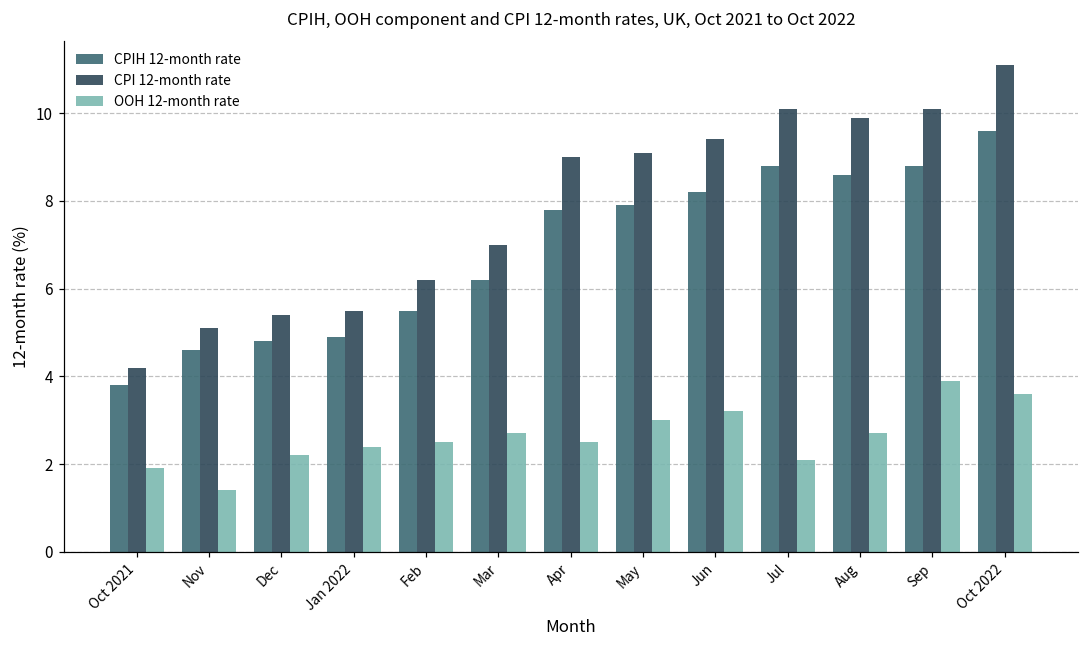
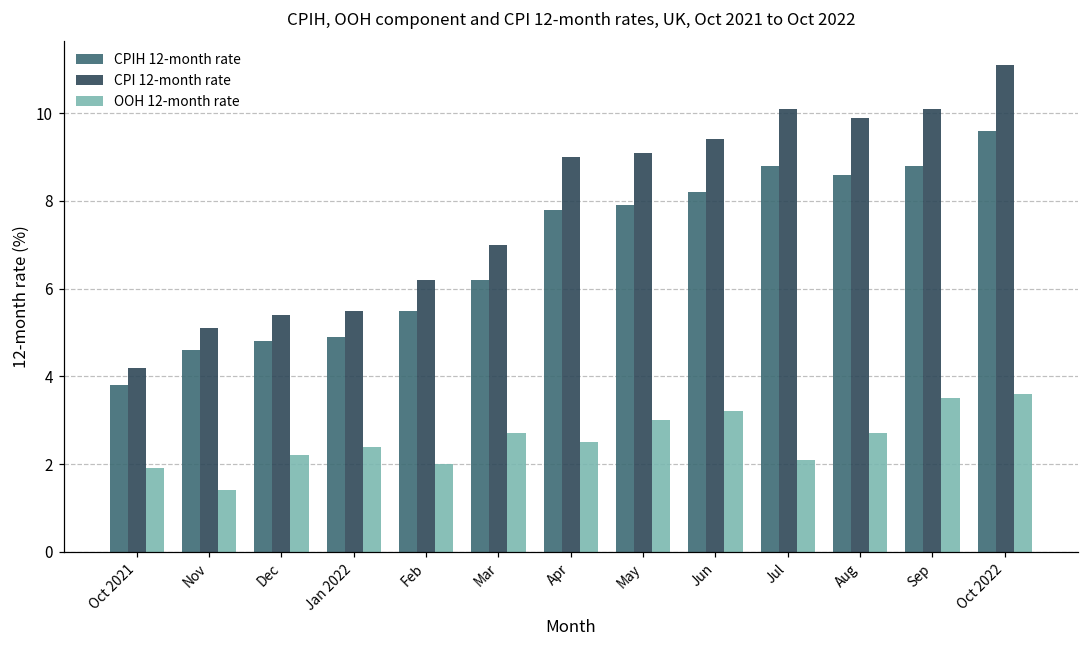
  {
    "OOH 12-month rate": {
      "Oct 2021": 1.9,
      "Nov": 1.4,
      "Dec": 2.2,
      "Jan 2022": 2.4,
-     "Feb": 2.5,
+     "Feb": 2.0,
      "Mar": 2.7,
      "Apr": 2.5,
      "May": 3.0,
      "Jun": 3.2,
      "Jul": 2.1,
      "Aug": 2.7,
-     "Sep": 3.9,
+     "Sep": 3.5,
      "Oct 2022": 3.6
    }
  }
